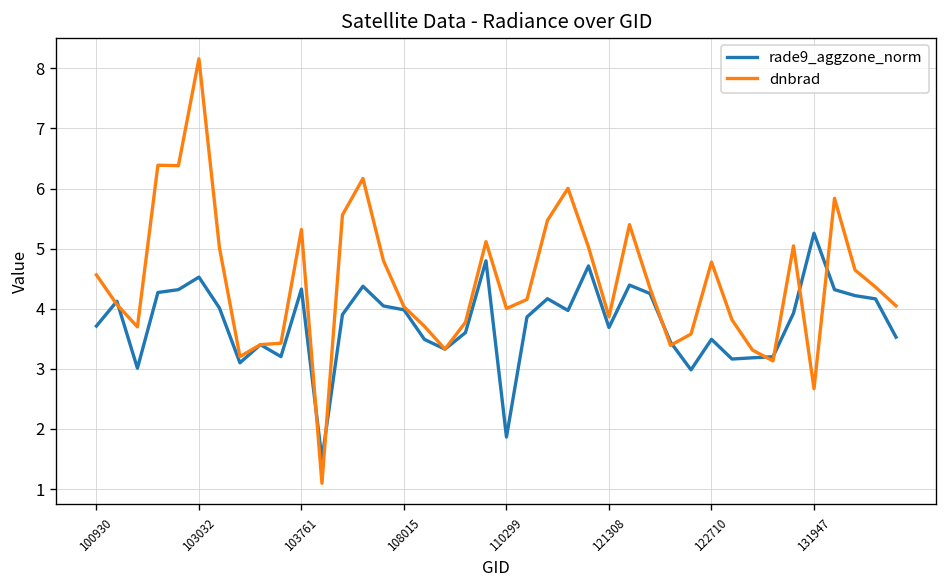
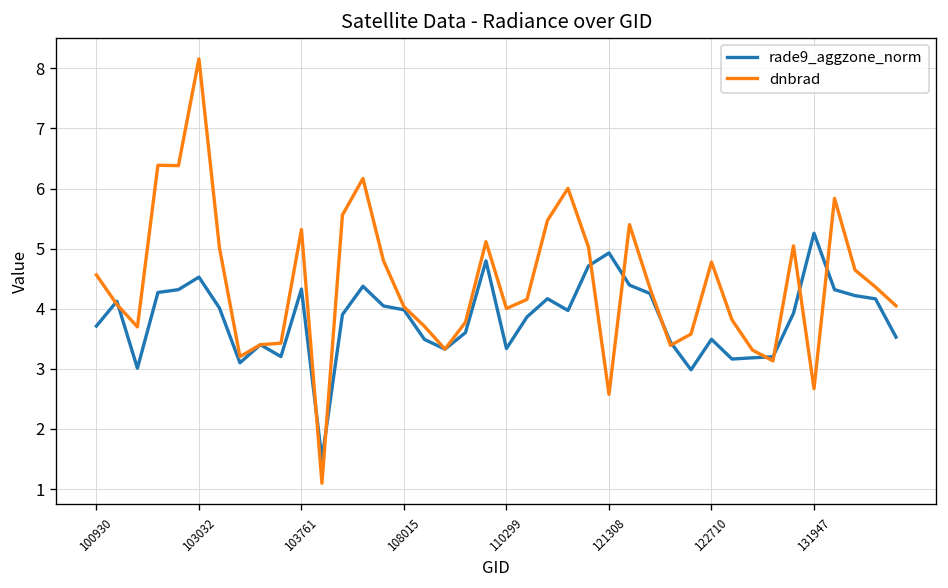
  {
    "rade9_aggzone_norm": {
      "100930": 3.7,
      "103032": 4.5,
      "103761": 4.3,
      "108015": 4.0,
-     "110299": 1.9,
-     "121308": 3.7,
+     "110299": 3.3,
+     "121308": 4.9,
      "122710": 3.5,
      "131947": 5.3
    },
    "dnbrad": {
      "100930": 4.6,
      "103032": 8.2,
      "103761": 5.3,
      "108015": 4.0,
      "110299": 4.0,
-     "121308": 3.9,
+     "121308": 2.6,
      "122710": 4.8,
      "131947": 2.7
    }
  }
